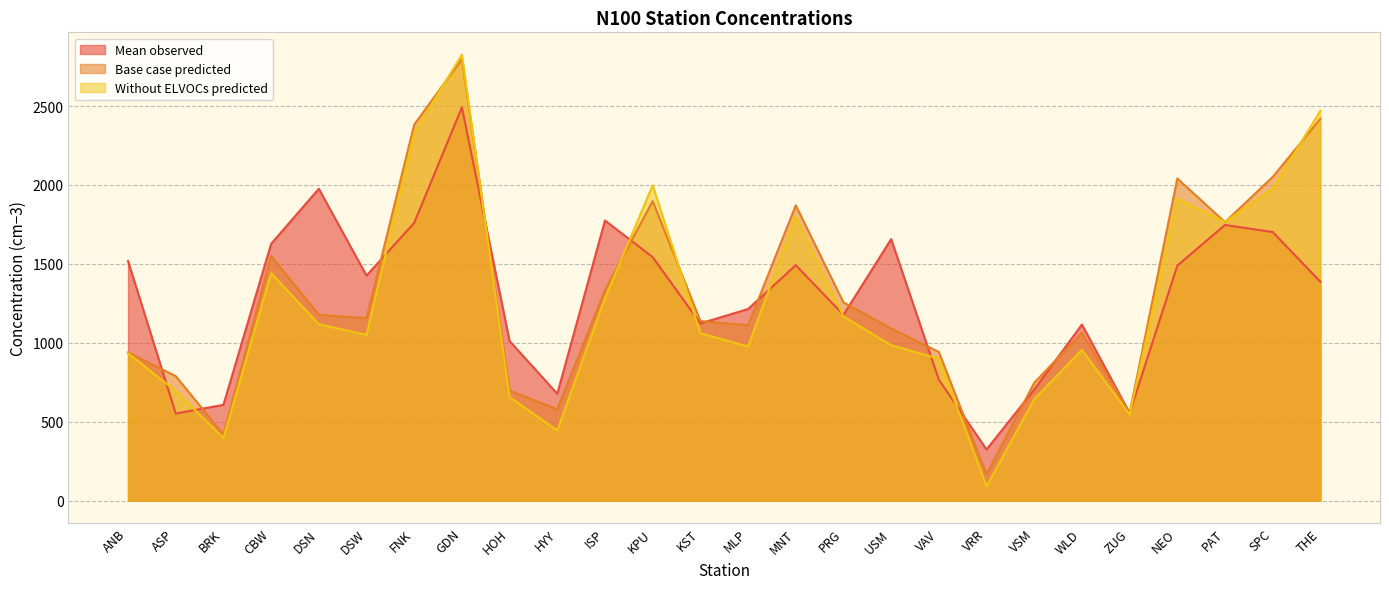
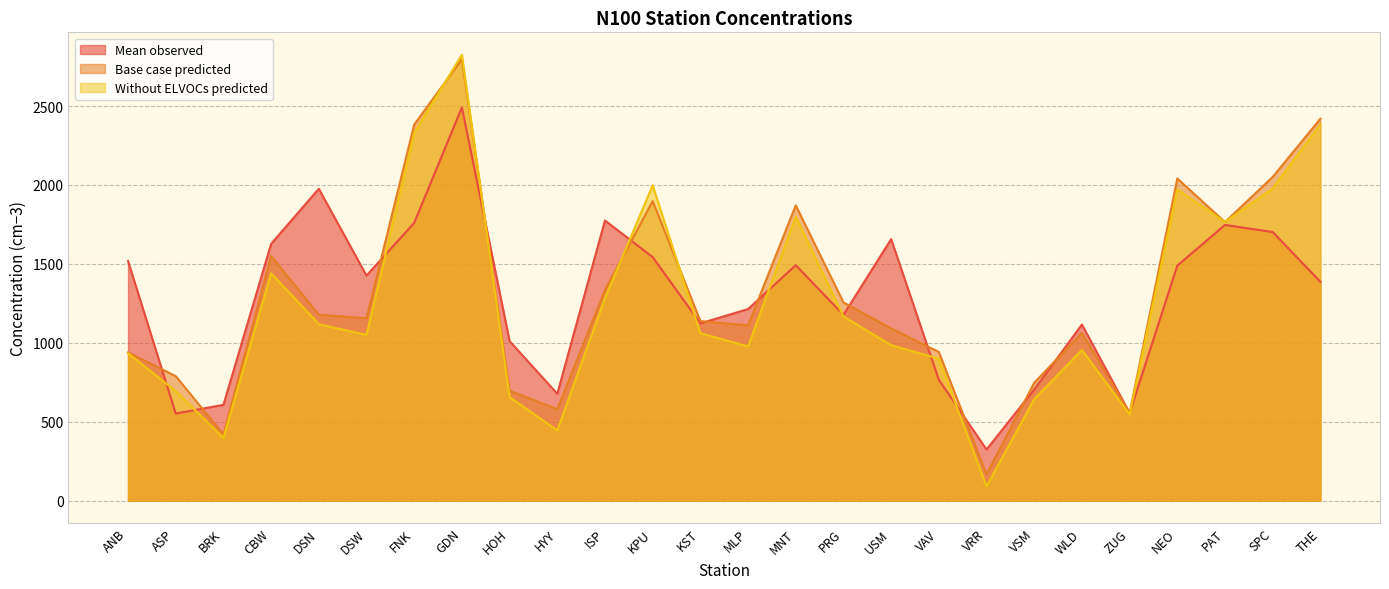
  {
    "Without ELVOCs predicted": {
      "ASP": 690,
      "BRK": 400,
      "CBW": 1440,
      "DSN": 1120,
      "DSW": 1050,
      "FNK": 2330,
      "GDN": 2830,
      "HOH": 660,
      "HYY": 450,
      "ISP": 1280,
      "KPU": 2000,
      "KST": 1060,
      "MLP": 980,
      "MNT": 1800,
      "USM": 990,
      "VAV": 900,
      "VRR": 90,
      "VSM": 640,
      "WLD": 960,
-     "NEO": 1910,
+     "NEO": 1970,
      "SPC": 1980,
-     "THE": 2470
+     "THE": 2380
    }
  }
